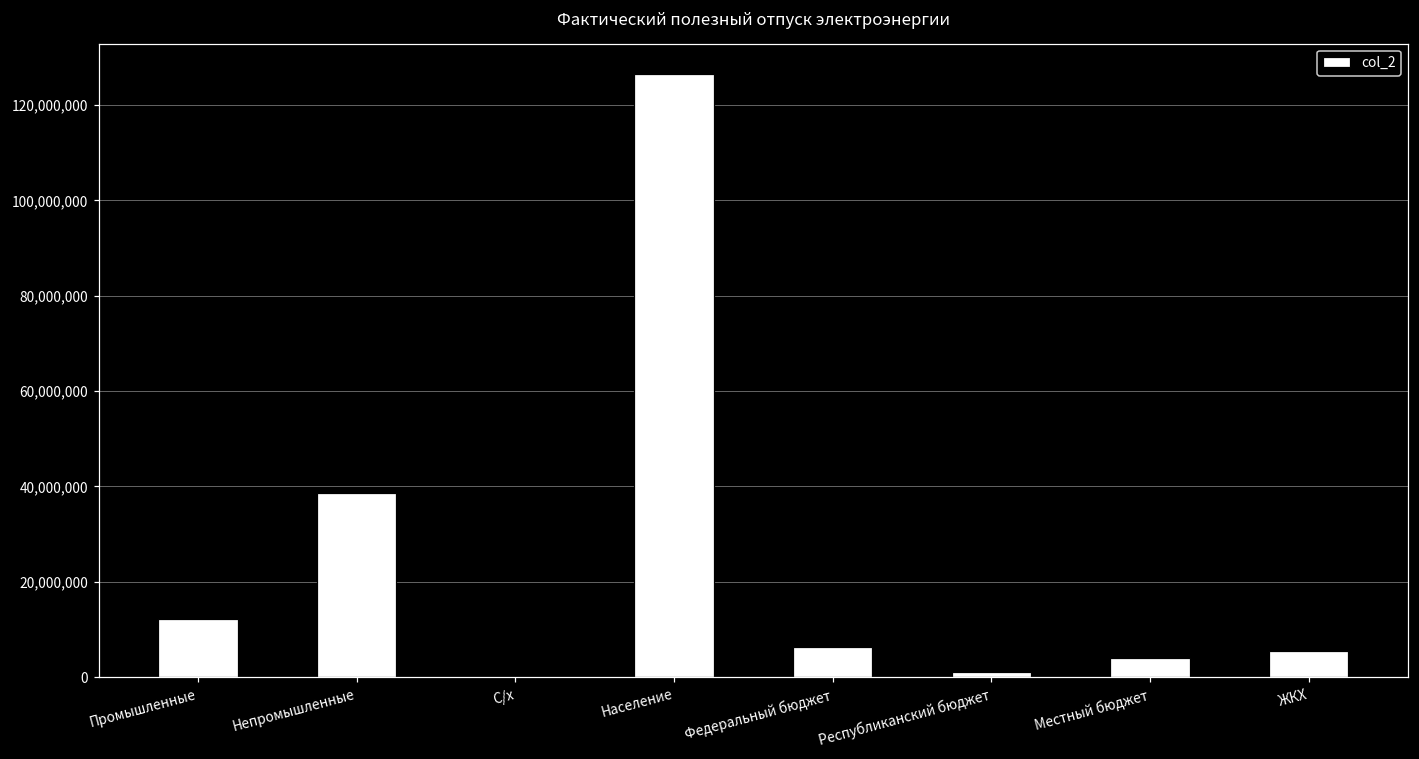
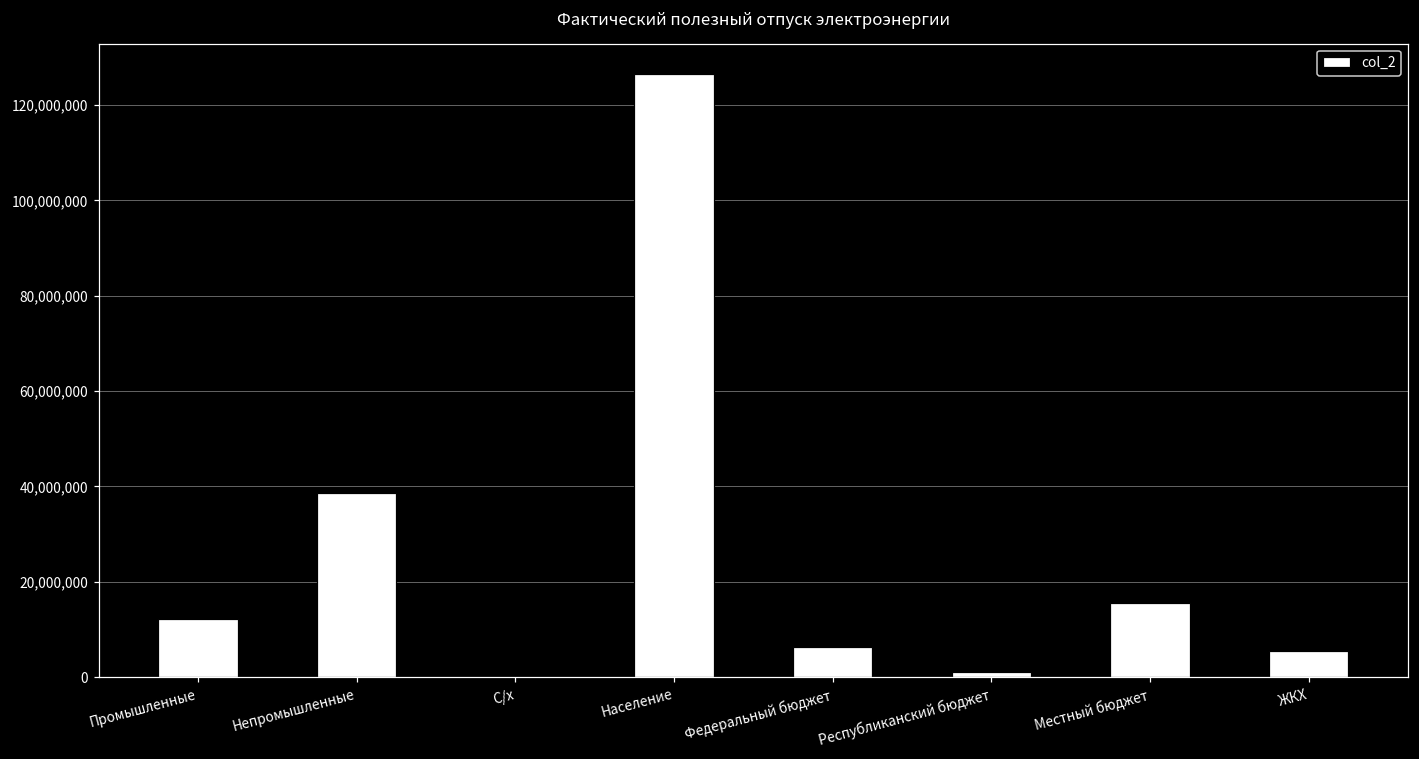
  {
    "Промышленные": "12,000,000",
    "Непромышленные": "39,000,000",
    "Население": "127,000,000",
    "Федеральный бюджет": "6,000,000",
    "Республиканский бюджет": "1,000,000",
-   "Местный бюджет": "4,000,000",
+   "Местный бюджет": "16,000,000",
    "ЖКХ": "5,000,000"
  }
